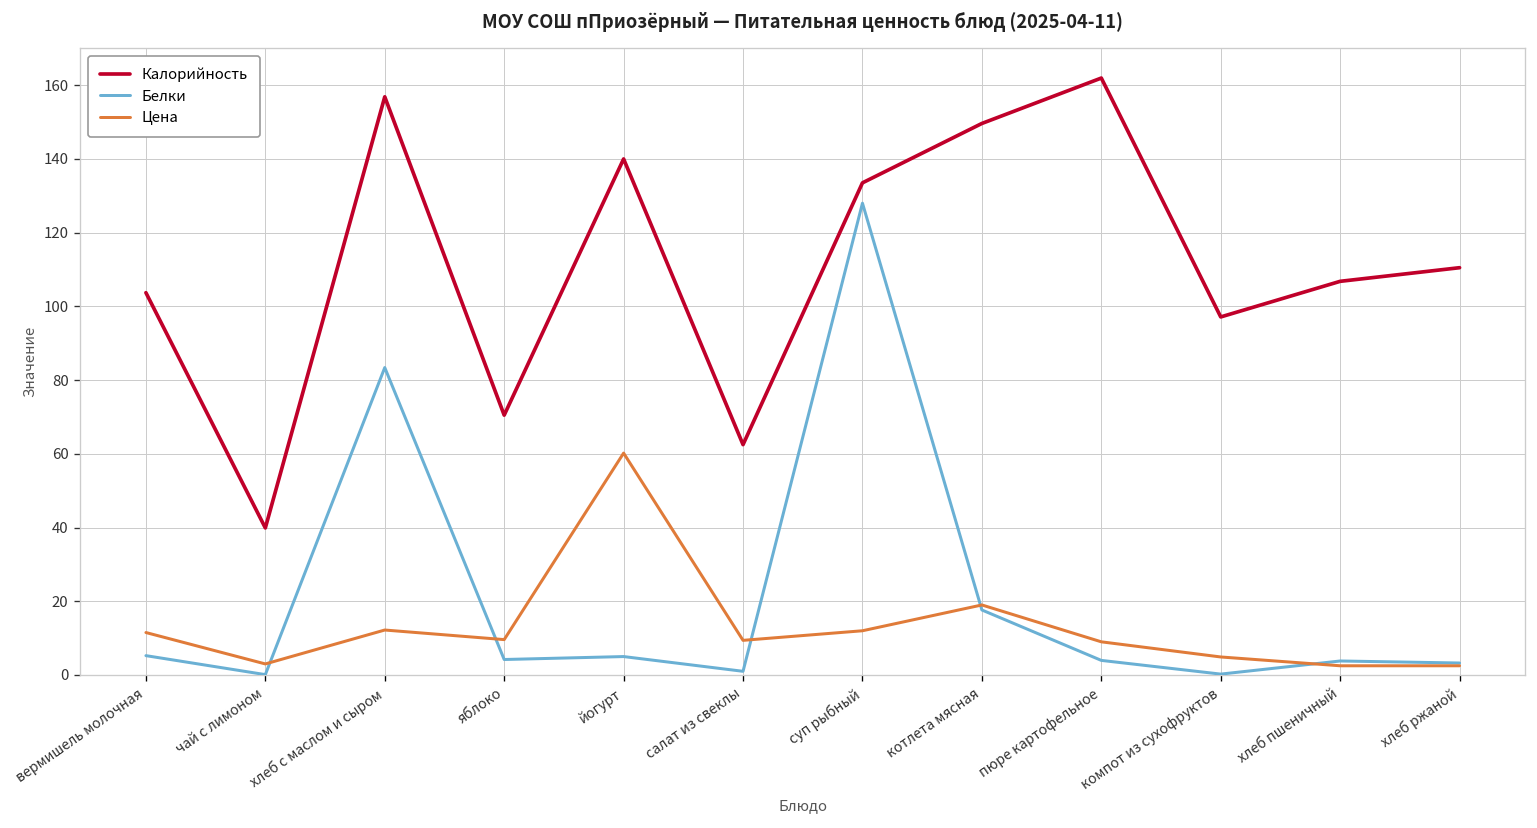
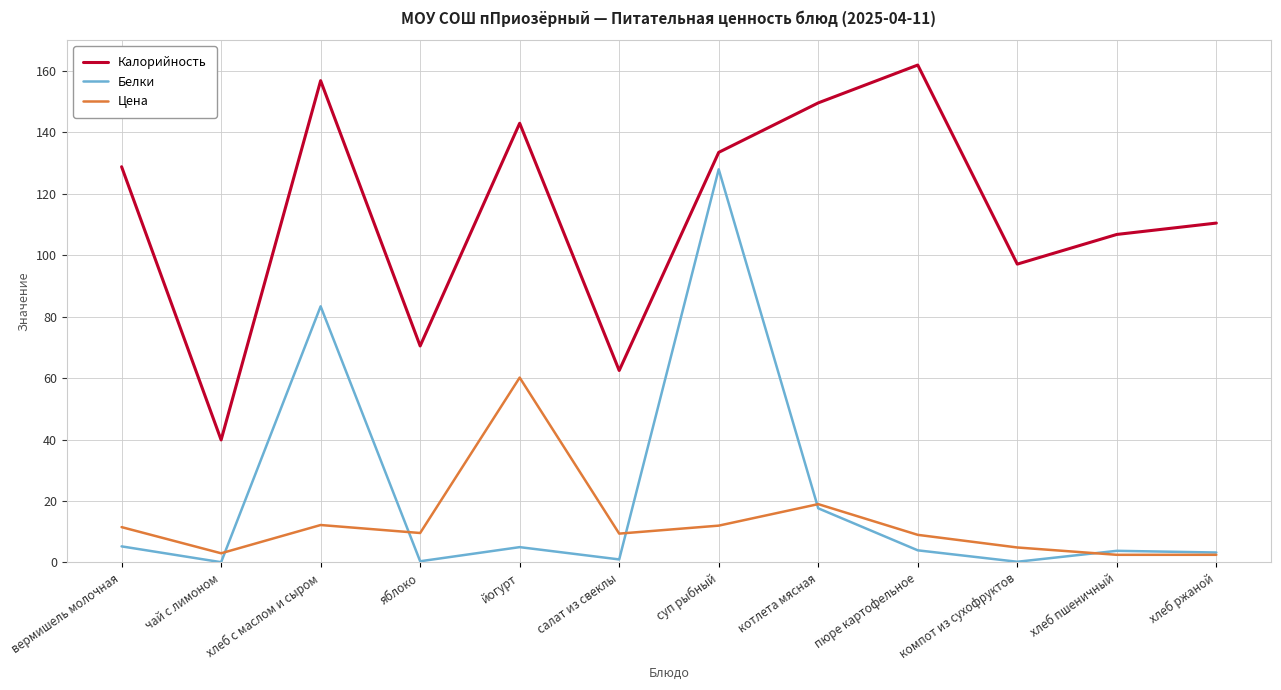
  {
    "Калорийность": {
-     "вермишель молочная": 104,
+     "вермишель молочная": 129,
      "чай с лимоном": 40,
      "хлеб с маслом и сыром": 157,
      "яблоко": 71,
-     "йогурт": 140,
+     "йогурт": 143,
      "салат из свеклы": 63,
      "суп рыбный": 134,
      "котлета мясная": 150,
      "пюре картофельное": 162,
      "компот из сухофруктов": 97,
      "хлеб пшеничный": 107,
      "хлеб ржаной": 111
    },
    "Белки": {
      "вермишель молочная": 5,
      "чай с лимоном": 0,
      "хлеб с маслом и сыром": 83,
-     "яблоко": 4,
+     "яблоко": 0,
      "йогурт": 5,
      "салат из свеклы": 1,
      "суп рыбный": 128,
      "котлета мясная": 18,
      "пюре картофельное": 4,
      "компот из сухофруктов": 0,
      "хлеб пшеничный": 4
    },
    "Цена": {
      "вермишель молочная": 12,
      "чай с лимоном": 3,
      "хлеб с маслом и сыром": 12,
      "яблоко": 10,
      "йогурт": 60,
      "салат из свеклы": 9,
      "суп рыбный": 12,
      "котлета мясная": 19,
      "пюре картофельное": 9,
      "компот из сухофруктов": 5,
      "хлеб пшеничный": 3
    }
  }
